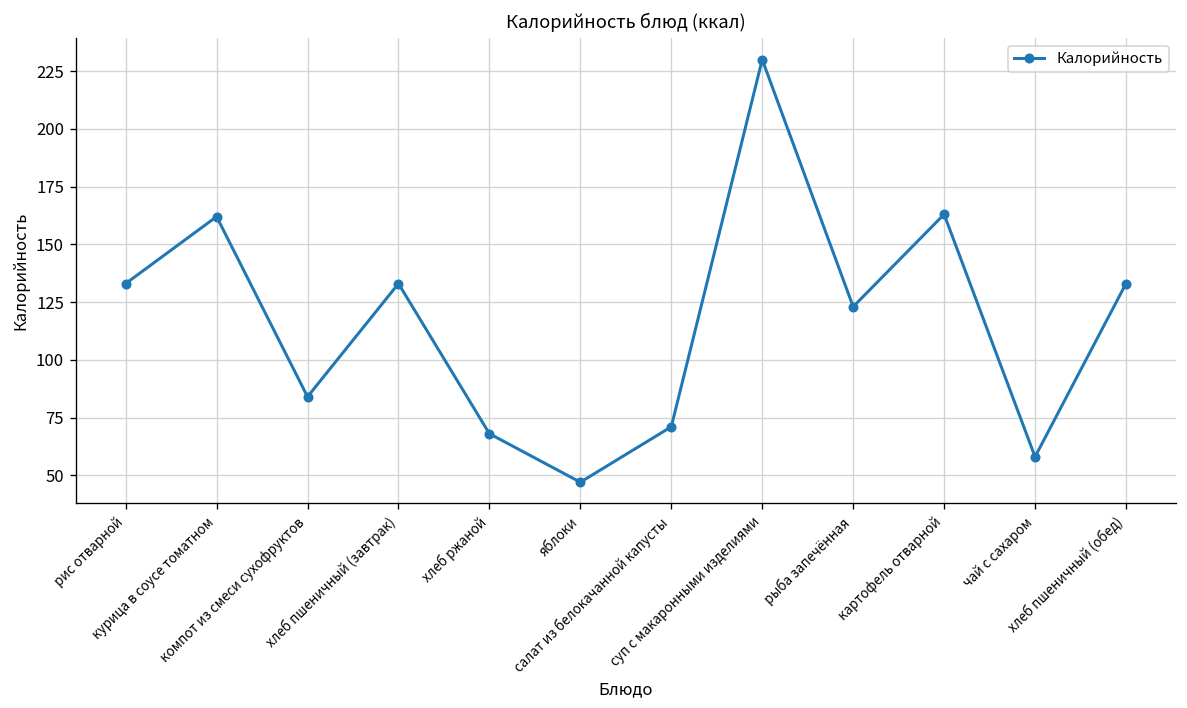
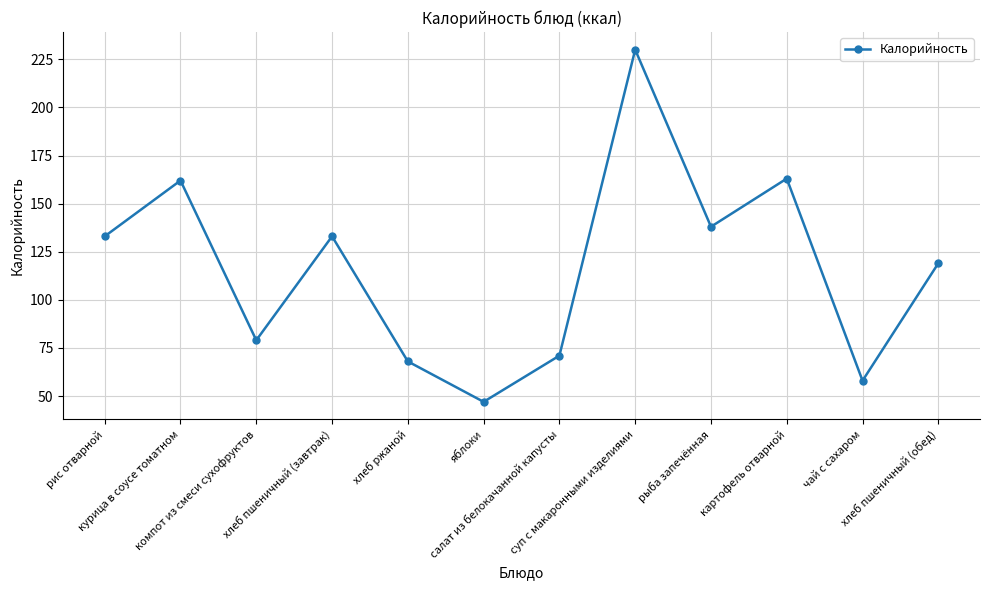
  {
    "рис отварной": 133,
    "курица в соусе томатном": 162,
-   "компот из смеси сухофруктов": 84,
+   "компот из смеси сухофруктов": 79,
    "хлеб пшеничный (завтрак)": 133,
    "хлеб ржаной": 68,
    "яблоки": 47,
    "салат из белокачанной капусты": 71,
    "суп с макаронными изделиями": 230,
-   "рыба запечённая": 123,
+   "рыба запечённая": 138,
    "картофель отварной": 163,
    "чай с сахаром": 58,
-   "хлеб пшеничный (обед)": 133
+   "хлеб пшеничный (обед)": 119
  }
